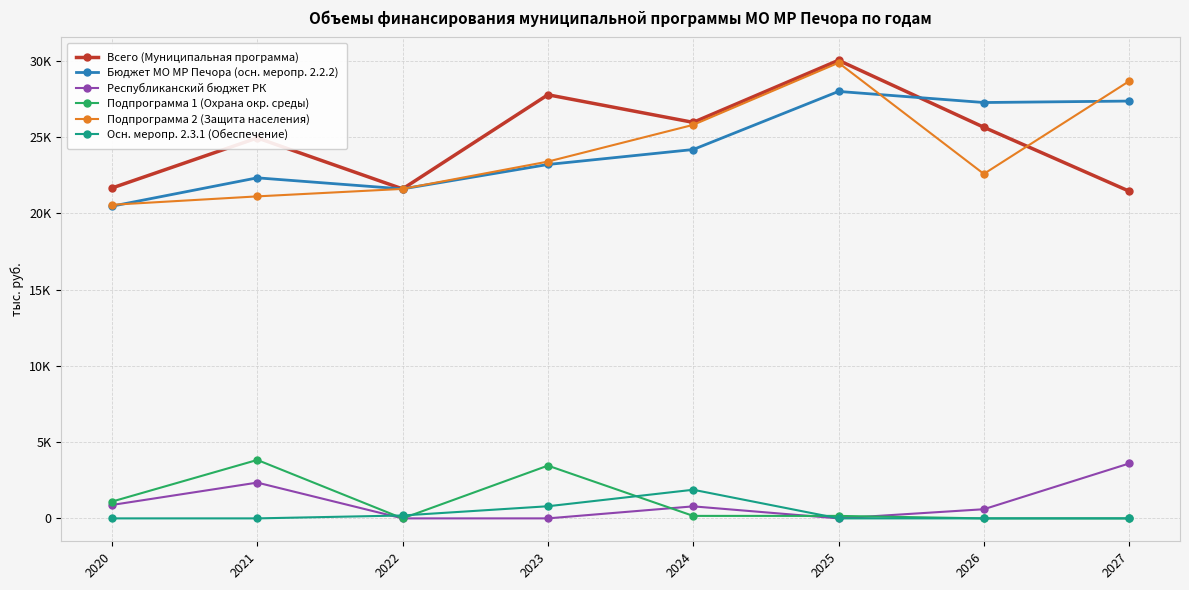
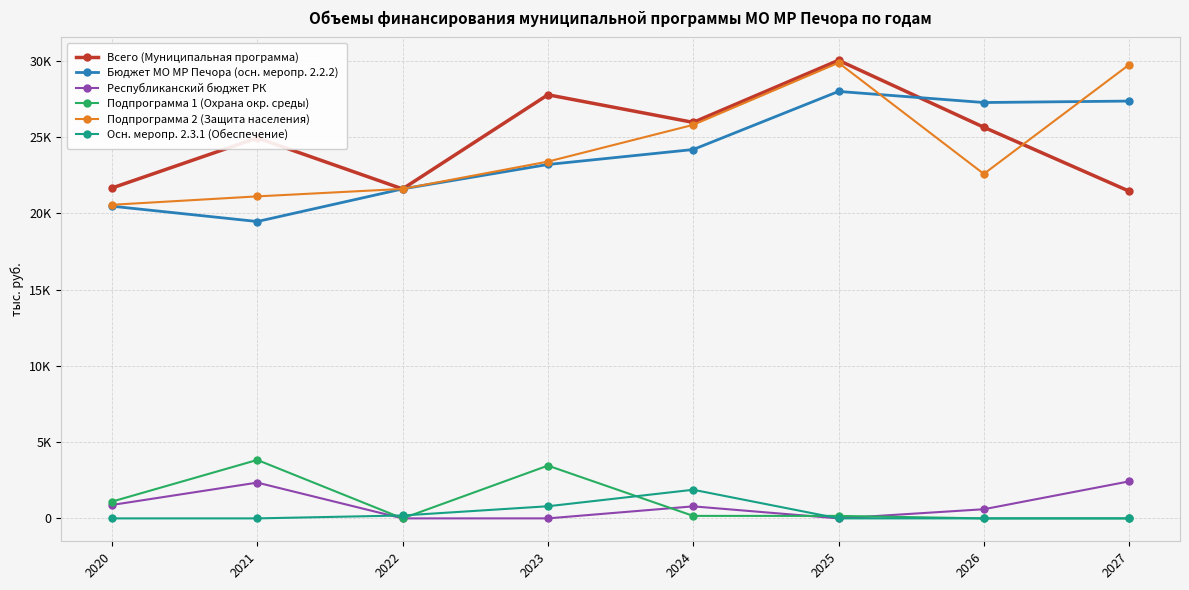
  {
    "Всего (Муниципальная программа)": {
      "2020": 21700,
      "2023": 27800,
      "2026": 25600,
      "2027": 21500
    },
    "Бюджет МО МР Печора (осн. меропр. 2.2.2)": {
-     "2021": 22300,
+     "2021": 19500,
      "2023": 23200,
      "2024": 24200,
      "2025": 28000,
      "2026": 27300,
      "2027": 27400
    },
    "Республиканский бюджет РК": {
      "2020": 900,
      "2021": 2300,
      "2023": 0,
      "2024": 800,
      "2026": 600,
-     "2027": 3600
+     "2027": 2400
    },
    "Подпрограмма 2 (Защита населения)": {
      "2021": 21100,
      "2023": 23400,
      "2026": 22600,
-     "2027": 28700
+     "2027": 29800
    }
  }
